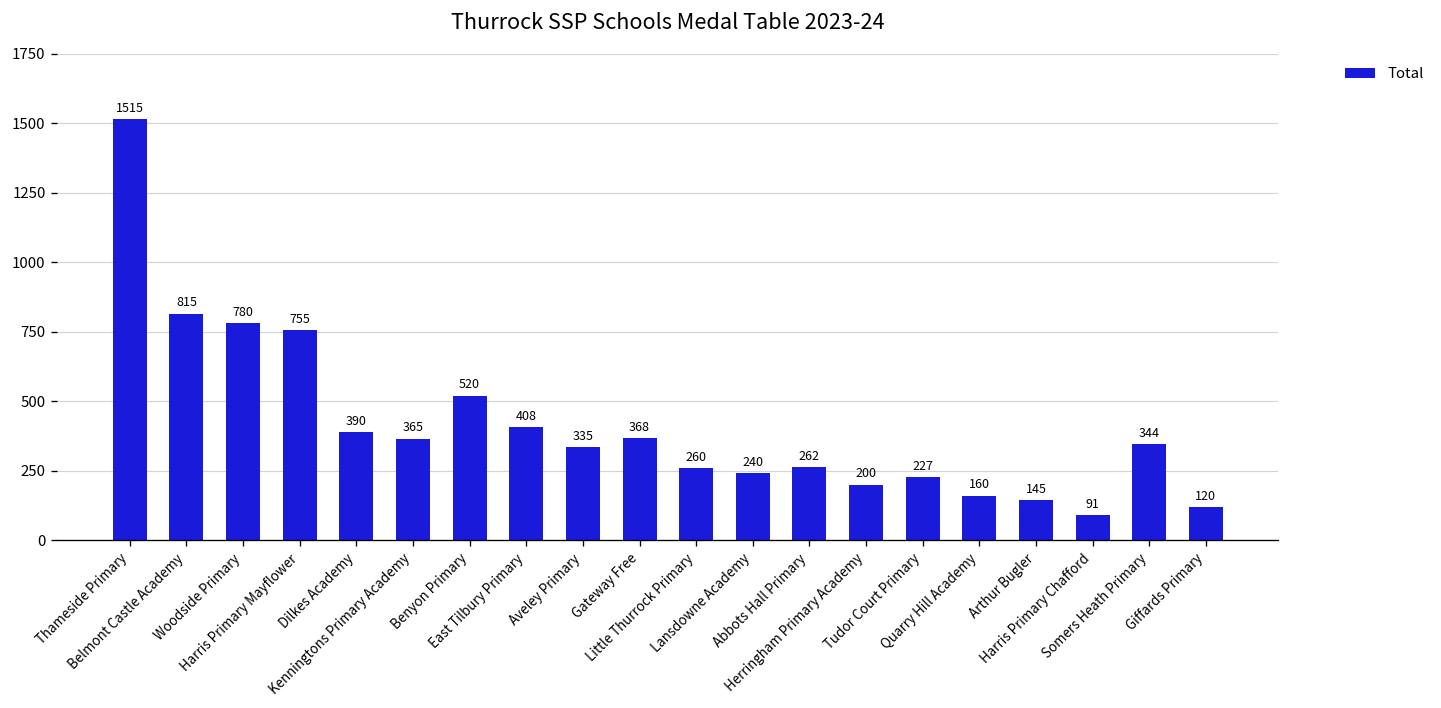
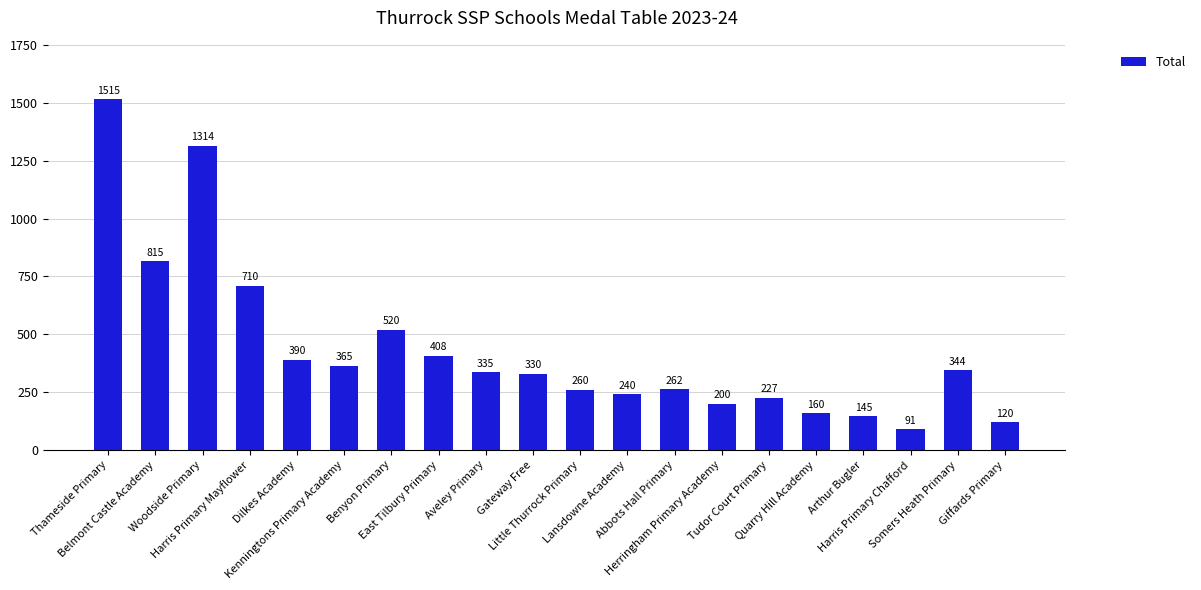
  {
    "Thameside Primary": 1515,
    "Belmont Castle Academy": 815,
-   "Woodside Primary": 780,
-   "Harris Primary Mayflower": 755,
+   "Woodside Primary": 1314,
+   "Harris Primary Mayflower": 710,
    "Dilkes Academy": 390,
    "Kenningtons Primary Academy": 365,
    "Benyon Primary": 520,
    "East Tilbury Primary": 408,
    "Aveley Primary": 335,
-   "Gateway Free": 368,
+   "Gateway Free": 330,
    "Little Thurrock Primary": 260,
    "Lansdowne Academy": 240,
    "Abbots Hall Primary": 262,
    "Herringham Primary Academy": 200,
    "Tudor Court Primary": 227,
    "Quarry Hill Academy": 160,
    "Arthur Bugler": 145,
    "Harris Primary Chafford": 91,
    "Somers Heath Primary": 344,
    "Giffards Primary": 120
  }
